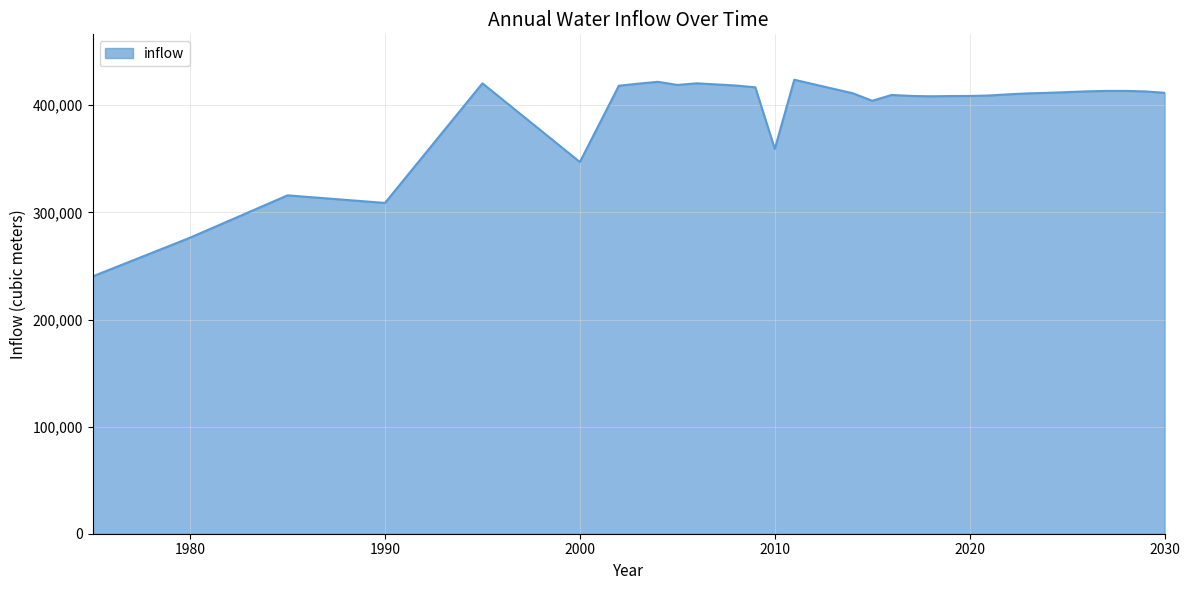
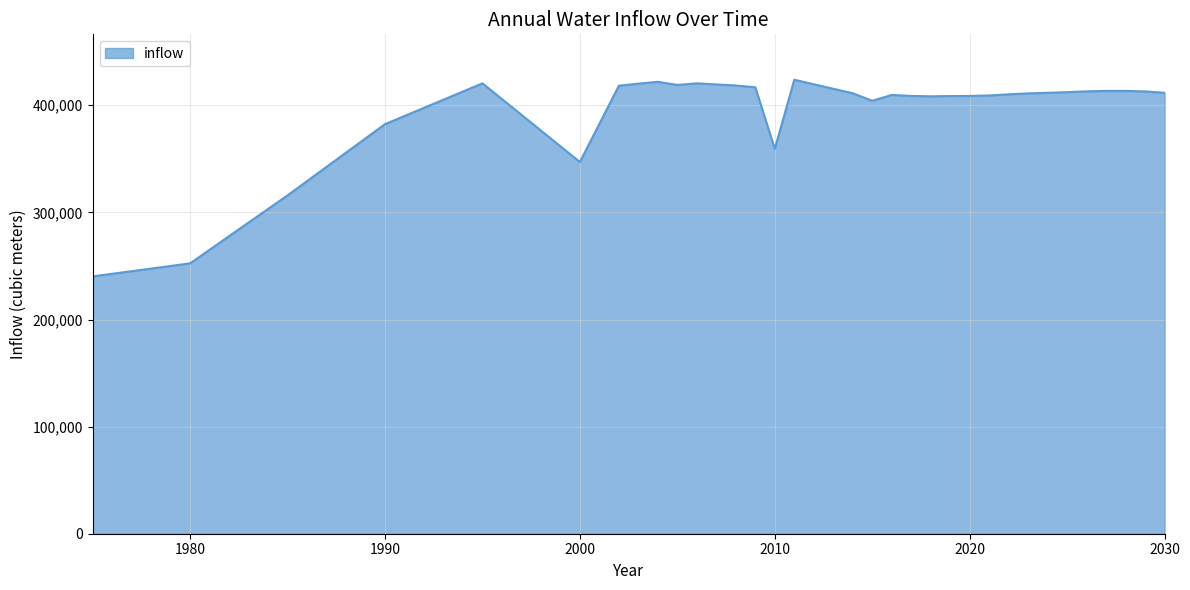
  {
-   "1980": "276,000",
-   "1990": "309,000",
+   "1980": "252,000",
+   "1990": "382,000",
    "2000": "347,000",
    "2010": "359,000",
    "2020": "409,000",
    "2030": "412,000"
  }
